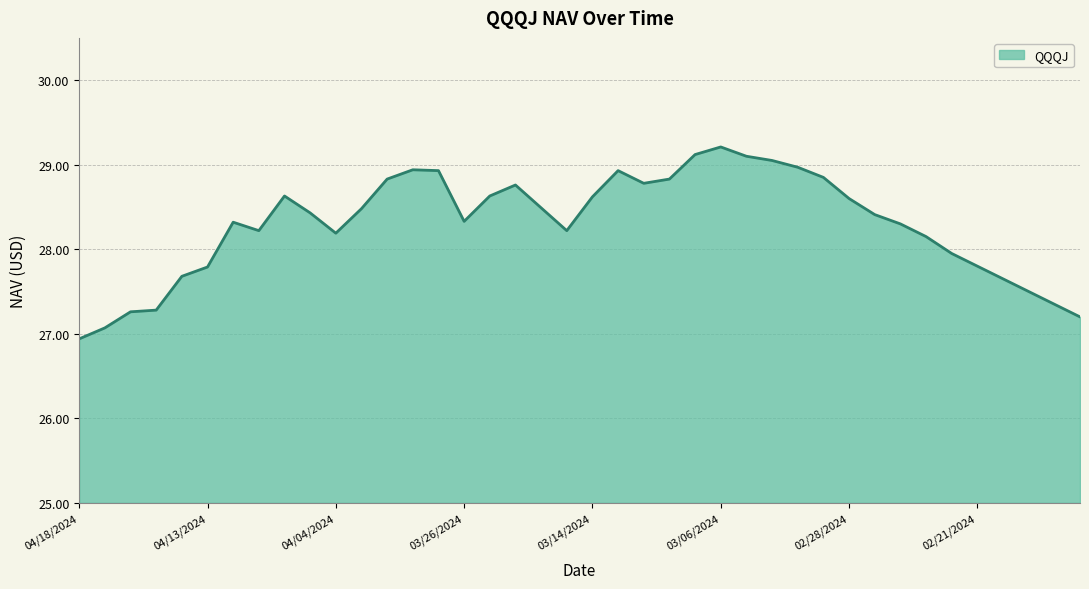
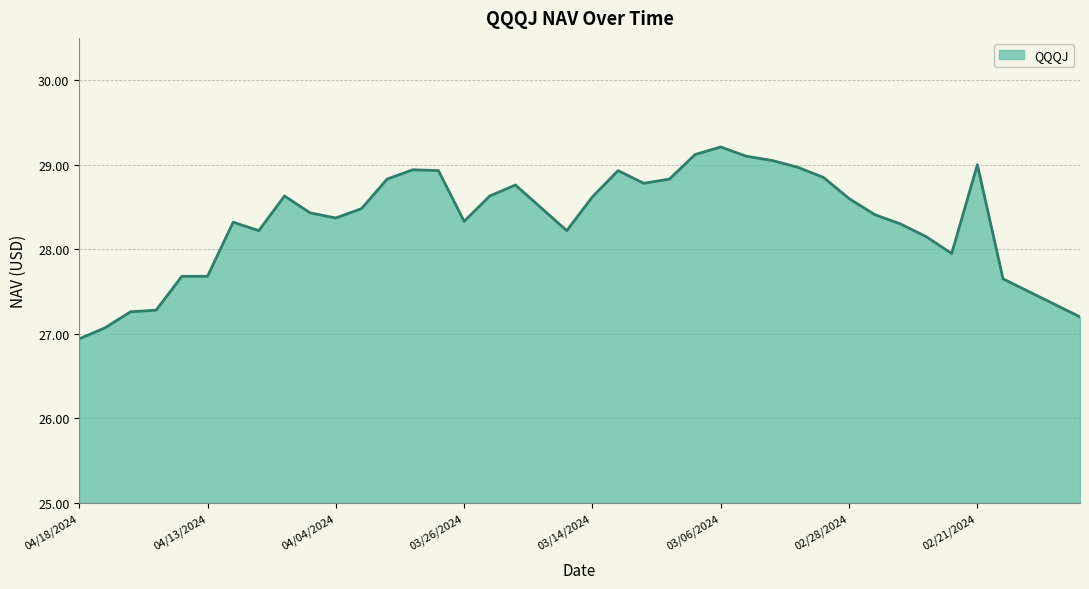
  {
    "04/18/2024": 26.9,
-   "04/13/2024": 27.8,
-   "04/04/2024": 28.2,
+   "04/13/2024": 27.7,
+   "04/04/2024": 28.4,
    "03/26/2024": 28.3,
    "03/14/2024": 28.6,
    "03/06/2024": 29.2,
    "02/28/2024": 28.6,
-   "02/21/2024": 27.8
+   "02/21/2024": 29.0
  }
